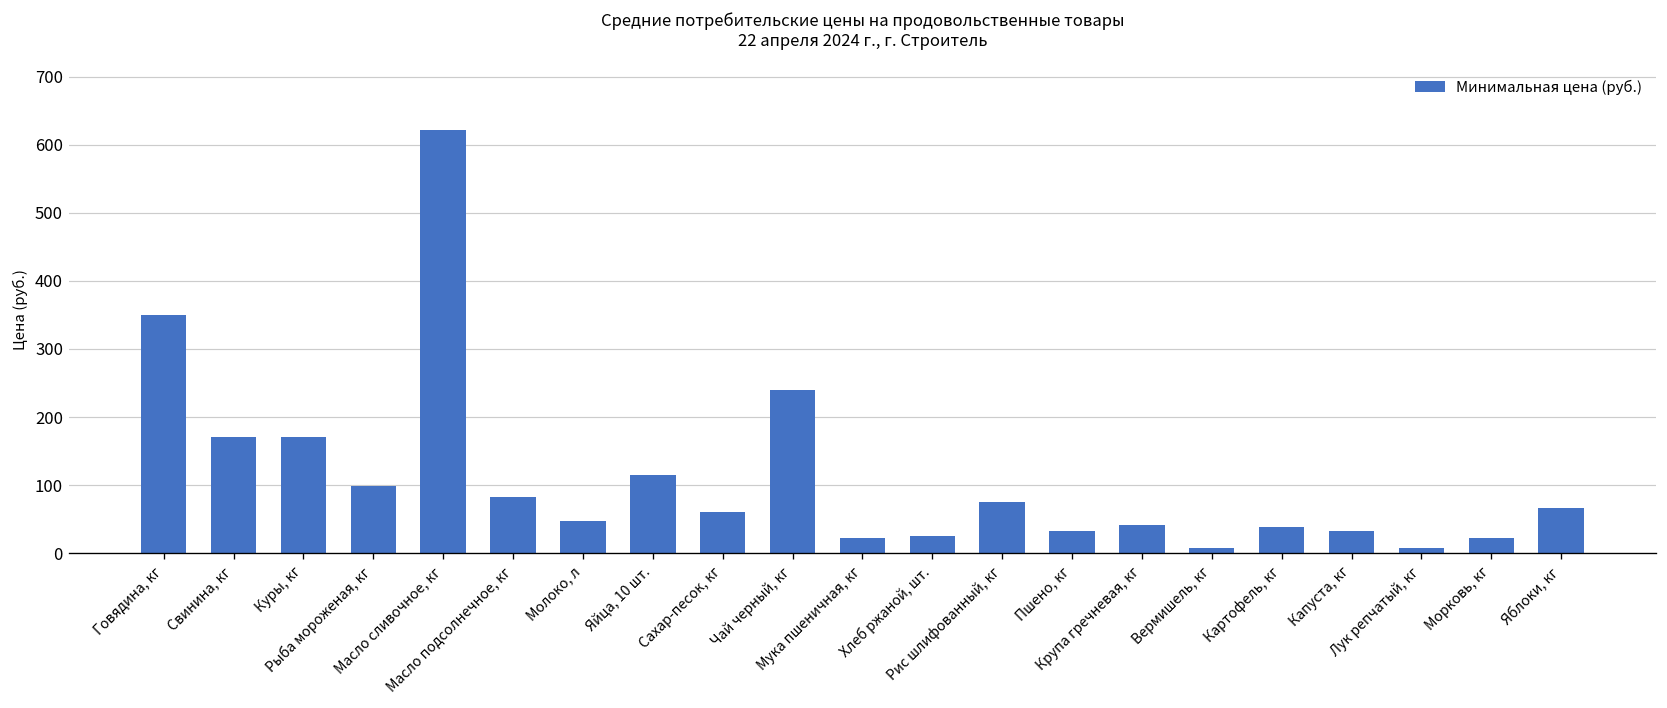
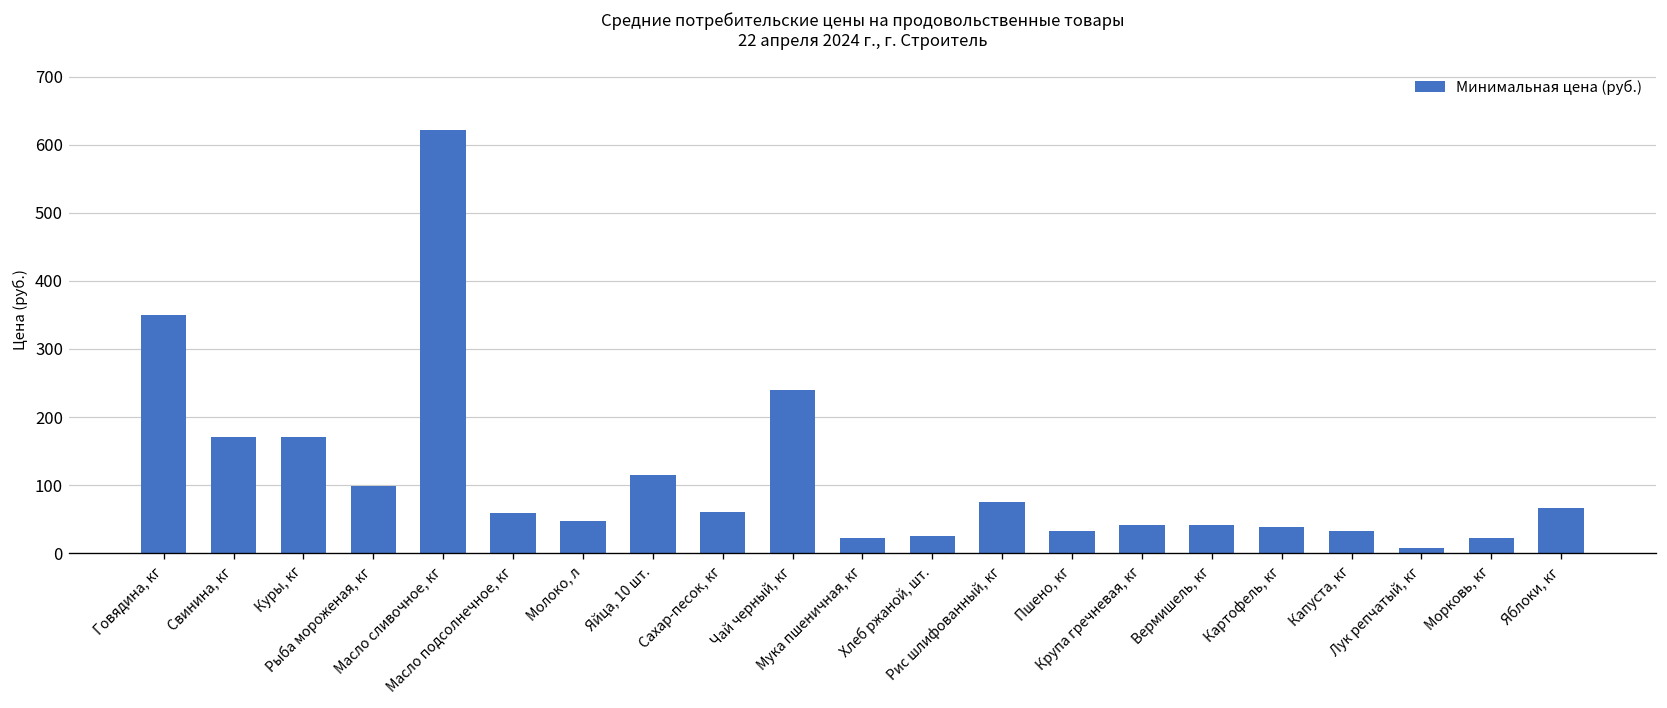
  {
    "Говядина, кг": 350,
    "Свинина, кг": 170,
    "Куры, кг": 170,
    "Рыба мороженая, кг": 100,
    "Масло сливочное, кг": 620,
-   "Масло подсолнечное, кг": 80,
+   "Масло подсолнечное, кг": 60,
    "Молоко, л": 50,
    "Яйца, 10 шт.": 120,
    "Сахар-песок, кг": 60,
    "Чай черный, кг": 240,
    "Мука пшеничная, кг": 20,
    "Хлеб ржаной, шт.": 30,
    "Рис шлифованный, кг": 80,
    "Пшено, кг": 30,
    "Крупа гречневая, кг": 40,
-   "Вермишель, кг": 10,
+   "Вермишель, кг": 40,
    "Картофель, кг": 40,
    "Капуста, кг": 30,
    "Лук репчатый, кг": 10,
    "Морковь, кг": 20,
    "Яблоки, кг": 70
  }
